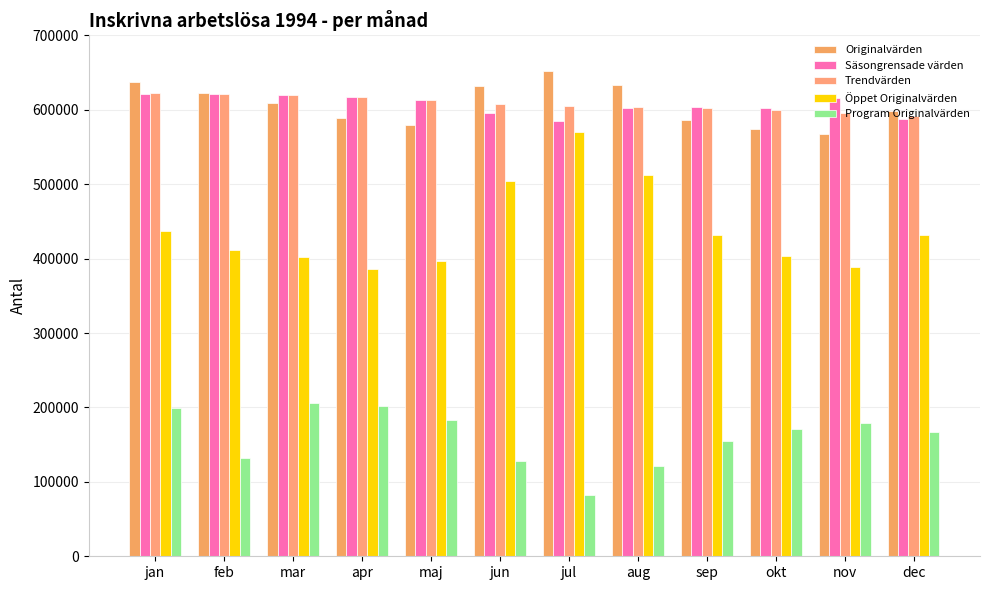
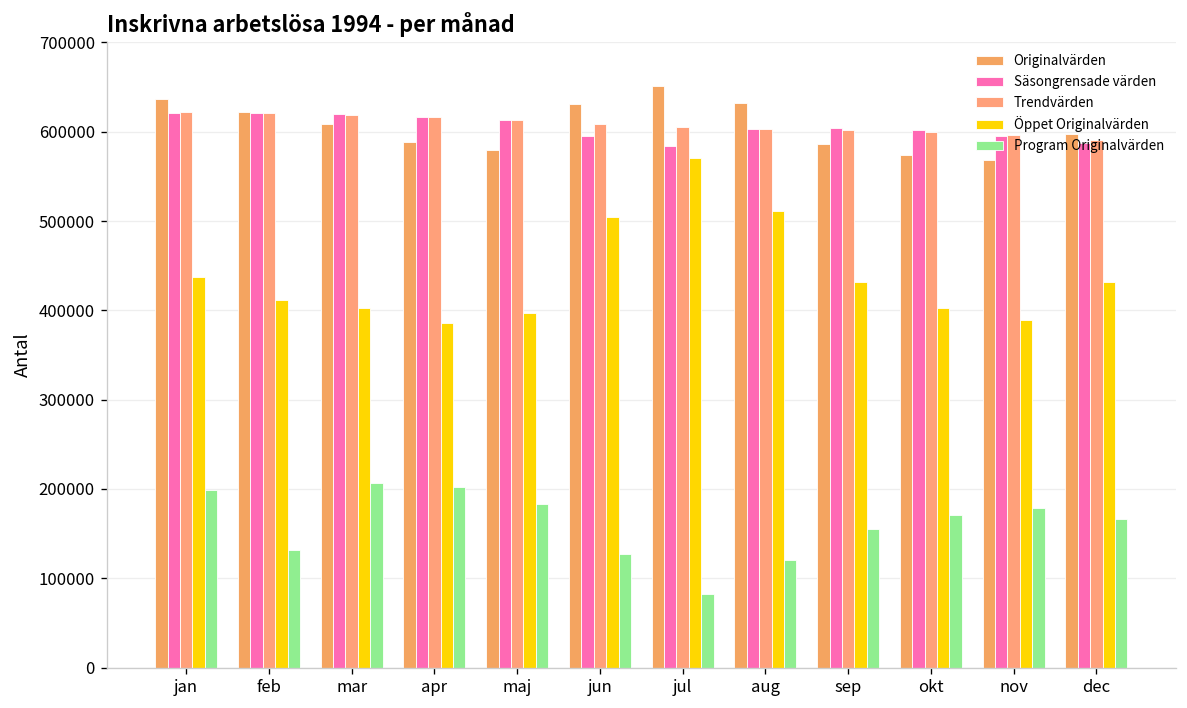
  {
    "Säsongrensade värden": {
      "jan": 620000,
      "feb": 620000,
      "mar": 620000,
      "apr": 620000,
      "maj": 610000,
      "jun": 600000,
      "jul": 580000,
      "aug": 600000,
      "sep": 600000,
      "okt": 600000,
-     "nov": 620000,
+     "nov": 600000,
      "dec": 590000
    },
    "Öppet Originalvärden": {
      "jan": 440000,
      "feb": 410000,
      "mar": 400000,
      "apr": 390000,
      "maj": 400000,
      "jun": 500000,
      "jul": 570000,
      "aug": 510000,
      "sep": 430000,
      "okt": 400000,
      "nov": 390000,
      "dec": 430000
    },
    "Program Originalvärden": {
      "jan": 200000,
      "feb": 130000,
      "mar": 210000,
      "apr": 200000,
      "maj": 180000,
      "jun": 130000,
      "jul": 80000,
      "aug": 120000,
      "sep": 150000,
      "okt": 170000,
      "nov": 180000,
      "dec": 170000
    }
  }
